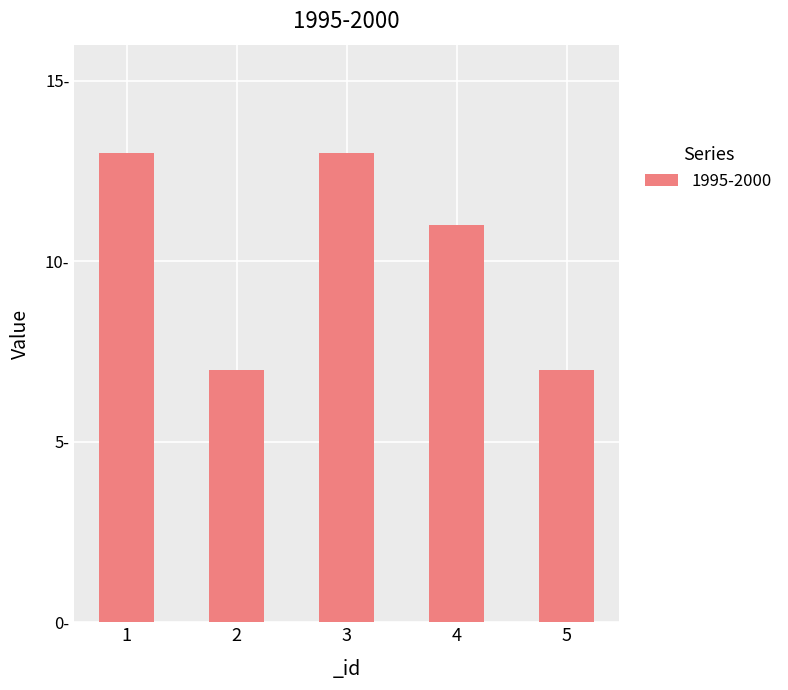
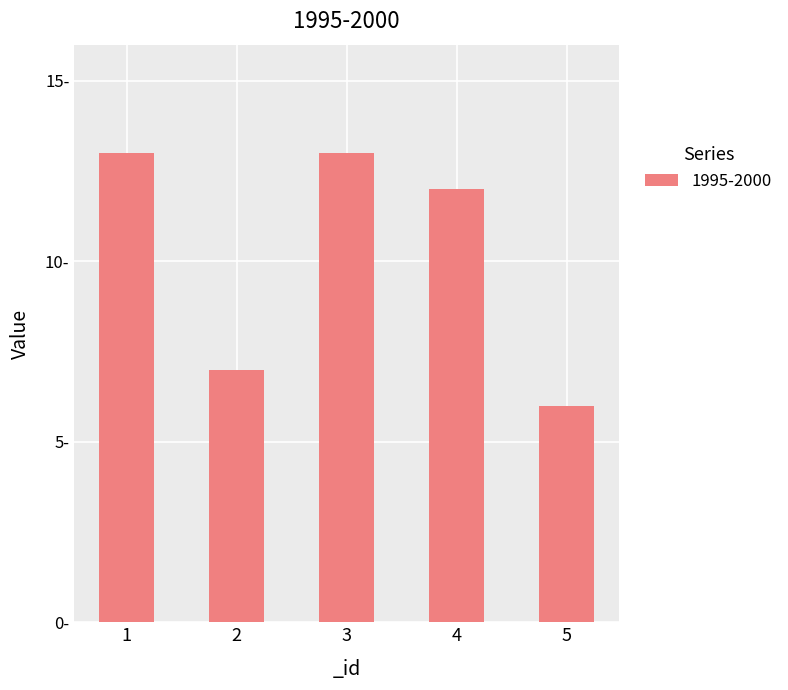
  {
    "1": "13-",
    "2": "7-",
    "3": "13-",
-   "4": "11-",
-   "5": "7-"
+   "4": "12-",
+   "5": "6-"
  }
